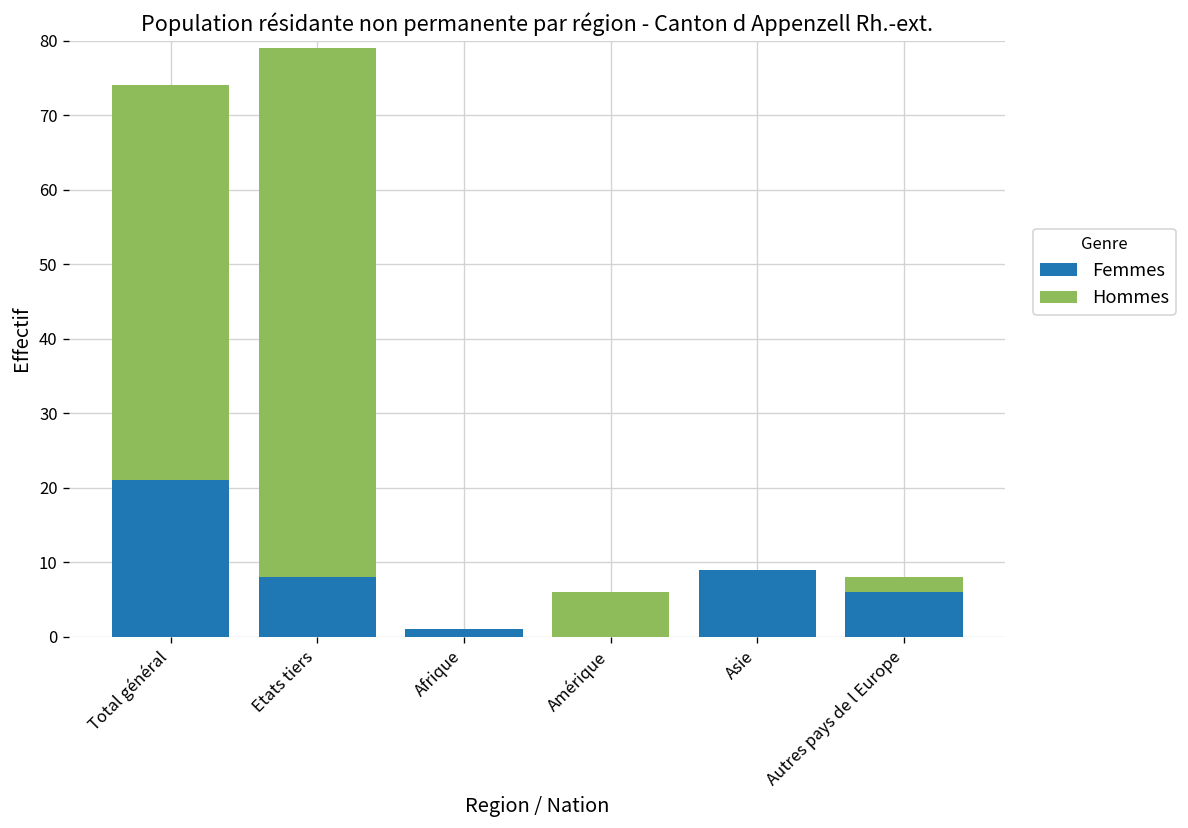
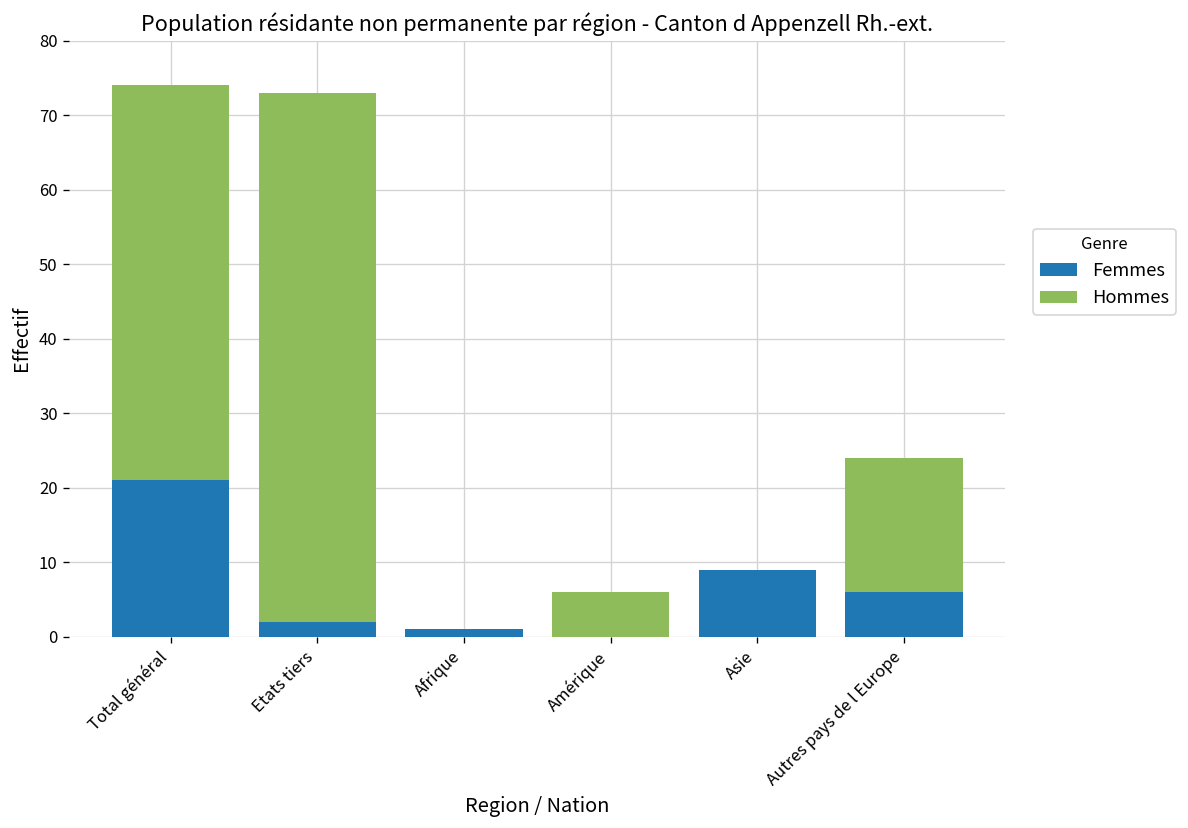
  {
    "Femmes": {
      "Total général": 21,
-     "Etats tiers": 8,
+     "Etats tiers": 2,
      "Afrique": 1,
      "Amérique": 0,
      "Asie": 9,
      "Autres pays de l Europe": 6
    },
    "Hommes": {
      "Total général": 53,
      "Etats tiers": 71,
      "Afrique": 0,
      "Amérique": 6,
      "Asie": 0,
-     "Autres pays de l Europe": 2
+     "Autres pays de l Europe": 18
    }
  }
